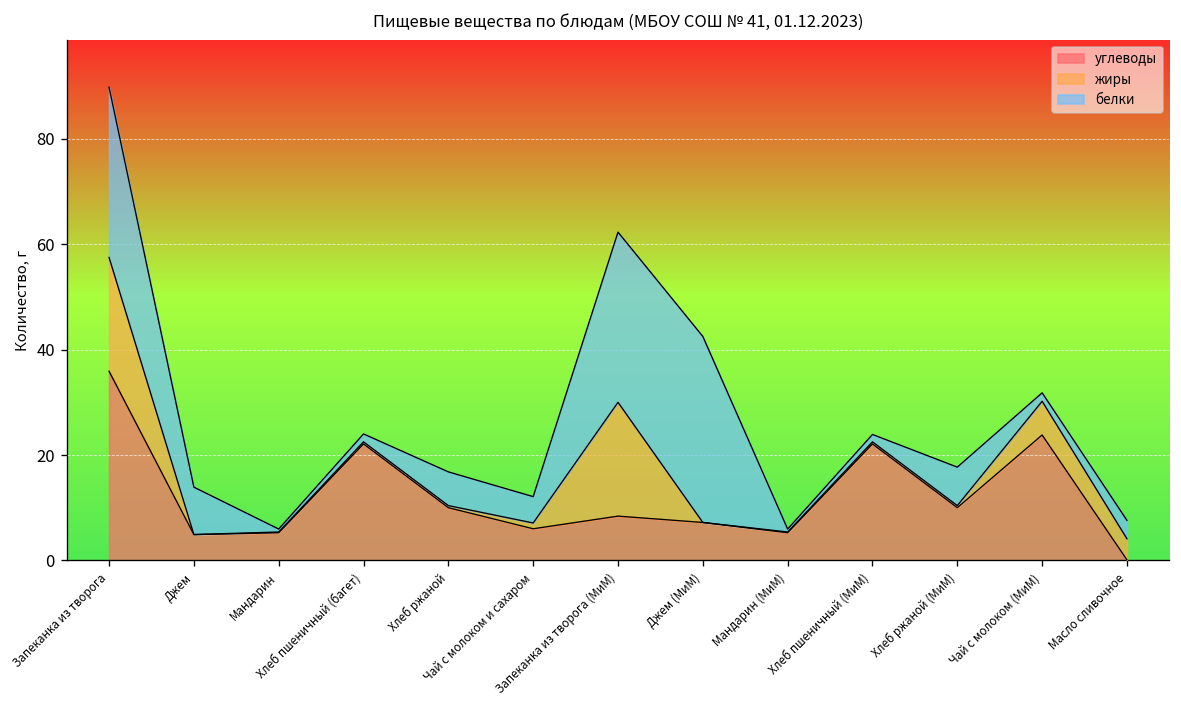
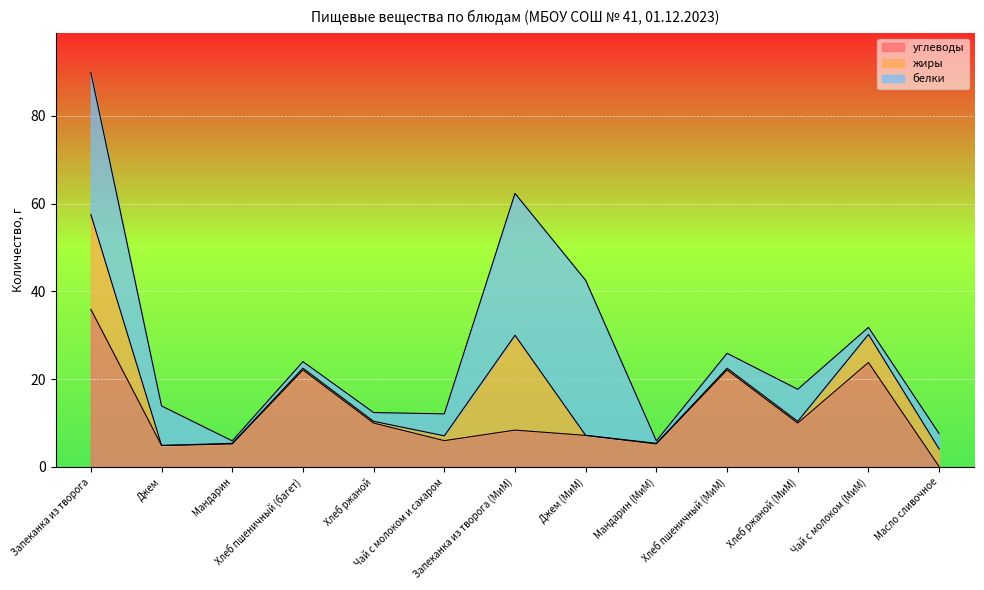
  {
    "углеводы": {
      "Запеканка из творога": 36,
      "Чай с молоком и сахаром": 6,
      "Запеканка из творога (МиМ)": 8,
      "Чай с молоком (МиМ)": 24,
      "Масло сливочное": 0
    },
    "жиры": {
      "Запеканка из творога": 22,
      "Чай с молоком и сахаром": 1,
      "Запеканка из творога (МиМ)": 22,
      "Чай с молоком (МиМ)": 6,
      "Масло сливочное": 4
    },
    "белки": {
      "Запеканка из творога": 32,
      "Джем": 9,
      "Хлеб пшеничный (багет)": 2,
-     "Хлеб ржаной": 6,
+     "Хлеб ржаной": 2,
      "Чай с молоком и сахаром": 5,
      "Запеканка из творога (МиМ)": 32,
      "Джем (МиМ)": 35,
-     "Хлеб пшеничный (МиМ)": 1,
+     "Хлеб пшеничный (МиМ)": 3,
      "Хлеб ржаной (МиМ)": 7,
      "Чай с молоком (МиМ)": 2,
      "Масло сливочное": 4
    }
  }
